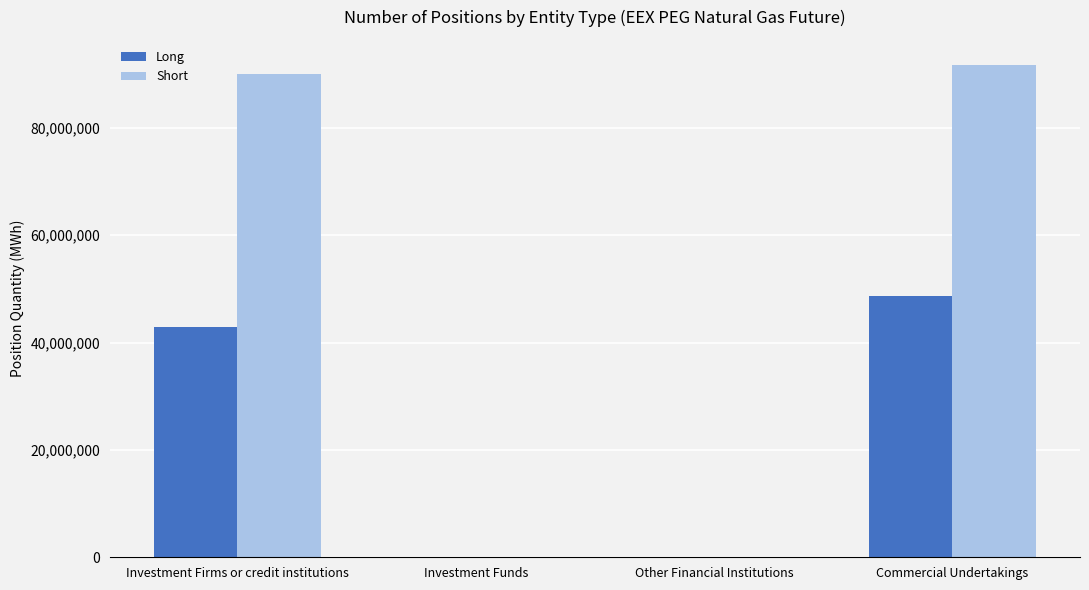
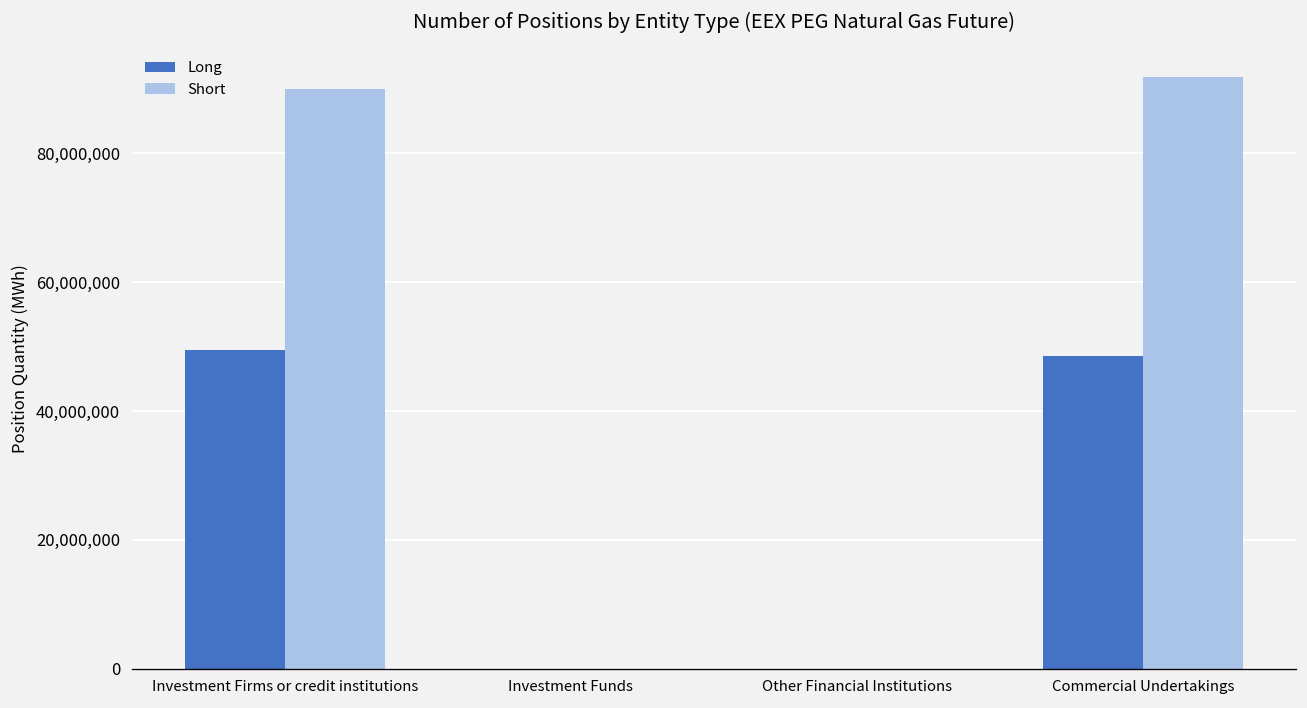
  {
    "Long": {
-     "Investment Firms or credit institutions": "43,000,000",
+     "Investment Firms or credit institutions": "50,000,000",
      "Investment Funds": "0",
      "Other Financial Institutions": "0",
      "Commercial Undertakings": "49,000,000"
    },
    "Short": {
      "Investment Firms or credit institutions": "90,000,000",
      "Investment Funds": "0",
      "Other Financial Institutions": "0",
      "Commercial Undertakings": "92,000,000"
    }
  }
